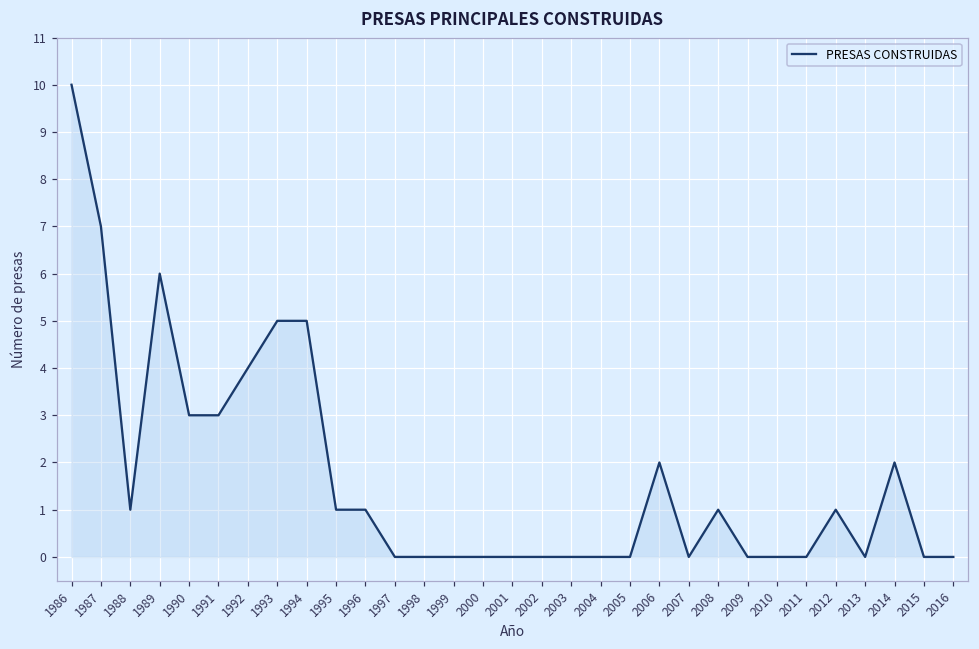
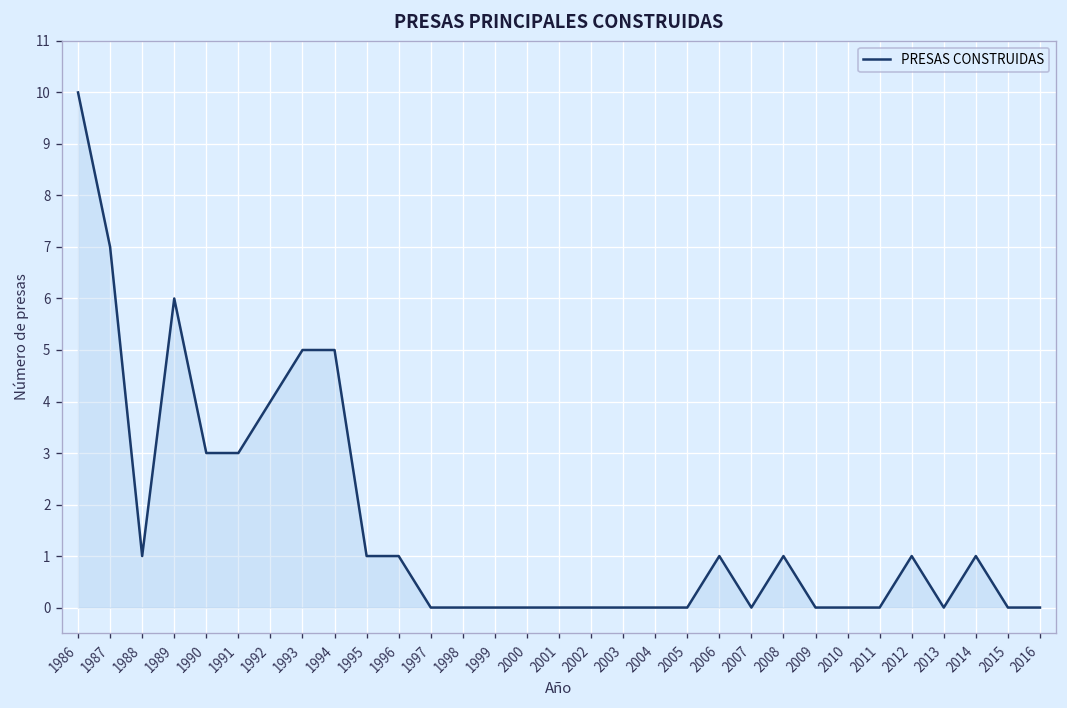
  {
    "1986": 10,
    "1987": 7,
    "1988": 1,
    "1989": 6,
    "1990": 3,
    "1991": 3,
    "1992": 4,
    "1993": 5,
    "1994": 5,
    "1995": 1,
    "1996": 1,
    "1997": 0,
    "1998": 0,
    "1999": 0,
    "2000": 0,
    "2001": 0,
    "2002": 0,
    "2003": 0,
    "2004": 0,
    "2005": 0,
-   "2006": 2,
+   "2006": 1,
    "2007": 0,
    "2008": 1,
    "2009": 0,
    "2010": 0,
    "2011": 0,
    "2012": 1,
    "2013": 0,
-   "2014": 2,
+   "2014": 1,
    "2015": 0,
    "2016": 0
  }
